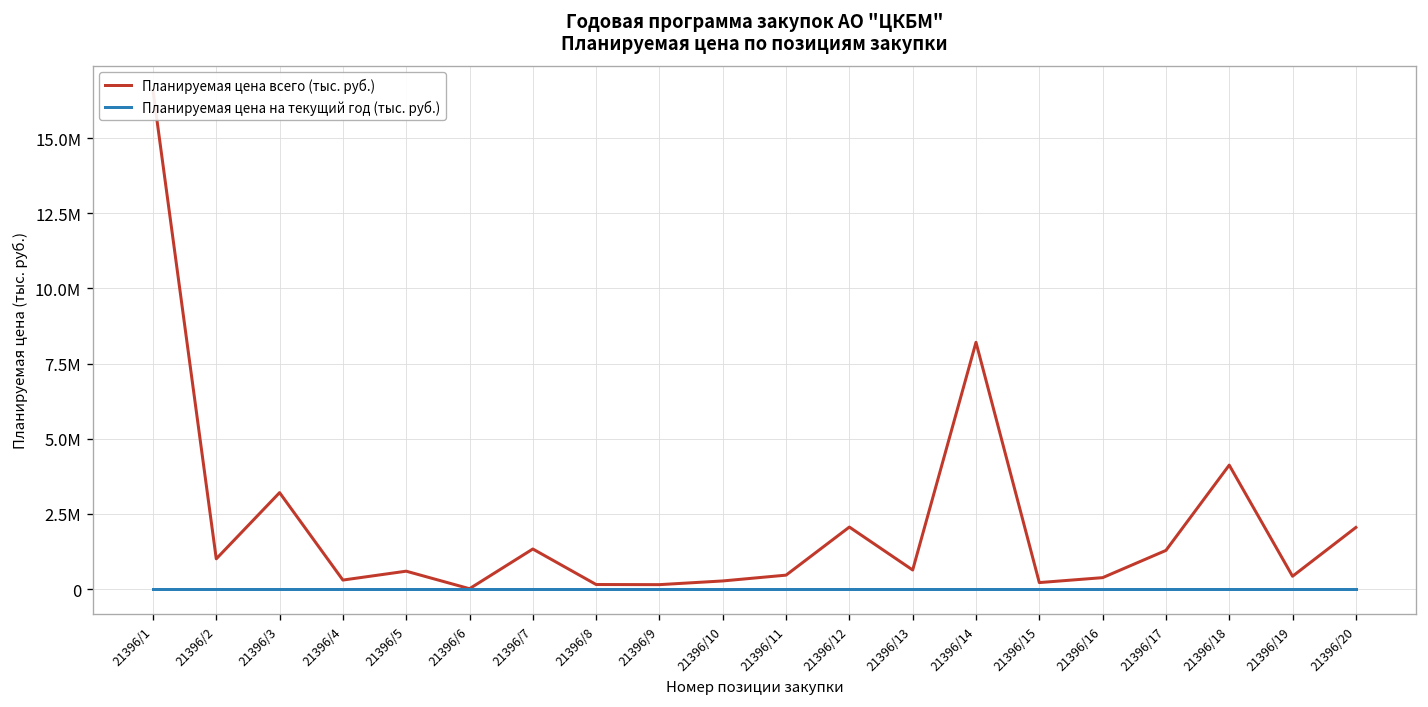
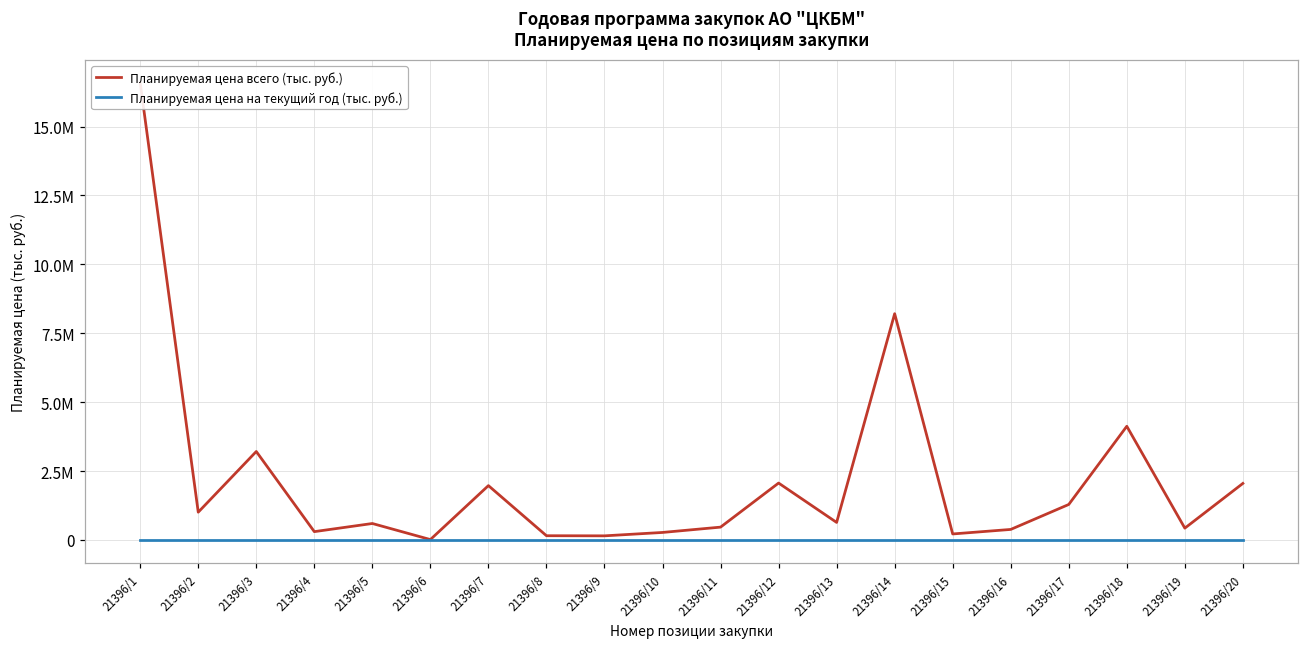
  {
    "Планируемая цена всего (тыс. руб.)": {
      "21396/2": 1000000,
      "21396/3": 3200000,
      "21396/4": 300000,
      "21396/5": 600000,
-     "21396/7": 1300000,
+     "21396/7": 2000000,
      "21396/8": 200000,
      "21396/9": 100000,
      "21396/10": 300000,
      "21396/11": 500000,
      "21396/12": 2100000,
      "21396/13": 600000,
      "21396/14": 8200000,
      "21396/15": 200000,
      "21396/16": 400000,
      "21396/17": 1300000,
      "21396/18": 4100000,
      "21396/19": 400000,
      "21396/20": 2100000
    },
    "Планируемая цена на текущий год (тыс. руб.)": {
      "21396/1": 0,
      "21396/2": 0,
      "21396/3": 0,
      "21396/4": 0,
      "21396/5": 0,
      "21396/7": 0,
      "21396/8": 0,
      "21396/9": 0,
      "21396/10": 0,
      "21396/11": 0,
      "21396/12": 0,
      "21396/13": 0,
      "21396/14": 0,
      "21396/15": 0,
      "21396/16": 0,
      "21396/17": 0,
      "21396/18": 0,
      "21396/19": 0,
      "21396/20": 0
    }
  }
